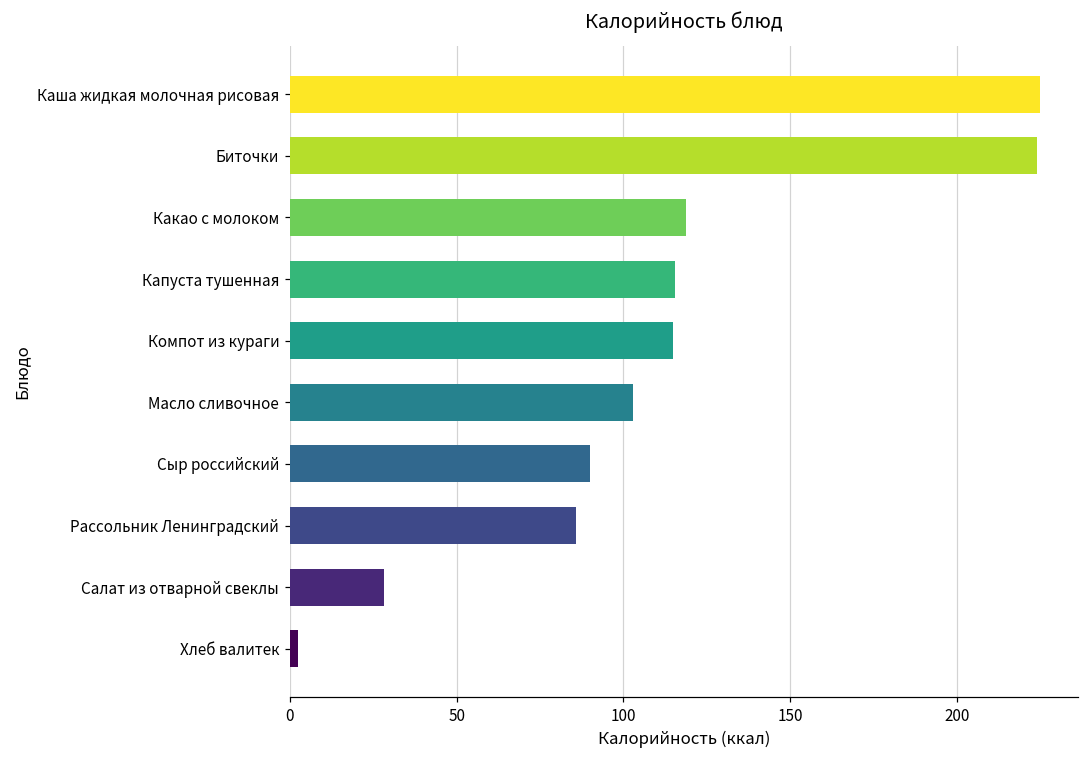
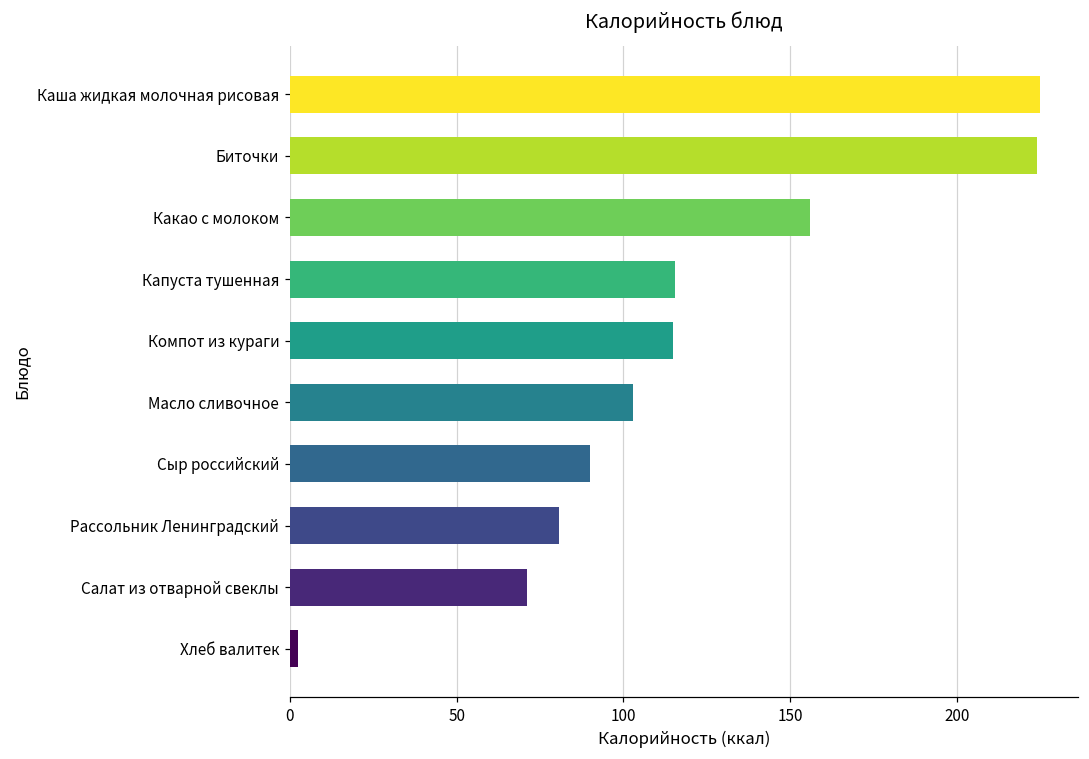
  {
    "Каша жидкая молочная рисовая": 225,
    "Биточки": 224,
-   "Какао с молоком": 119,
+   "Какао с молоком": 156,
    "Капуста тушенная": 116,
    "Компот из кураги": 115,
    "Масло сливочное": 103,
    "Сыр российский": 90,
-   "Рассольник Ленинградский": 86,
-   "Салат из отварной свеклы": 28,
+   "Рассольник Ленинградский": 81,
+   "Салат из отварной свеклы": 71,
    "Хлеб валитек": 2
  }
